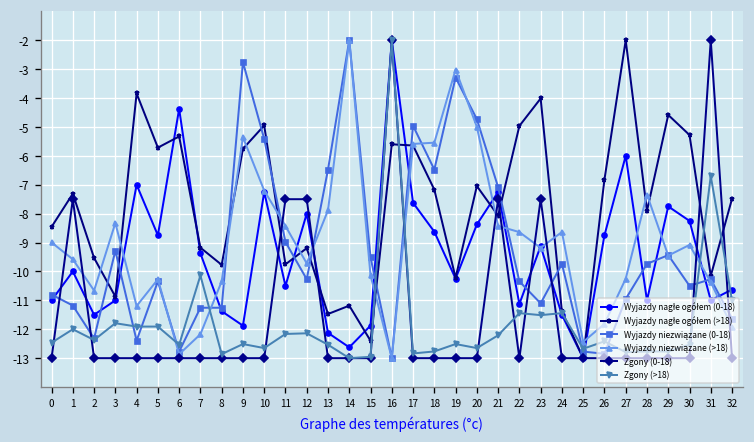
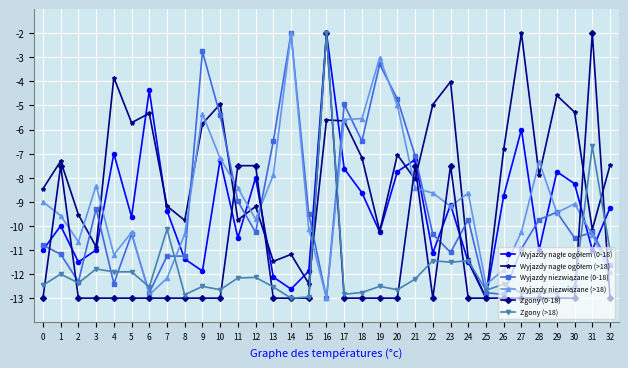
  {
    "Wyjazdy nagłe ogółem (0-18)": {
      "0": -11.0,
      "1": -10.0,
      "2": -11.5,
      "3": -11.0,
      "4": -7.0,
-     "5": -8.8,
+     "5": -9.6,
      "6": -4.4,
      "7": -9.4,
      "8": -11.4,
      "9": -11.9,
      "11": -10.5,
      "12": -8.0,
      "13": -12.1,
      "14": -12.6,
      "15": -11.9,
      "17": -7.6,
      "18": -8.6,
-     "20": -8.4,
+     "20": -7.8,
      "21": -7.3,
      "22": -11.1,
      "26": -8.8,
      "27": -6.0,
      "29": -7.8,
      "30": -8.3,
-     "32": -10.6
+     "32": -9.3
    }
  }
